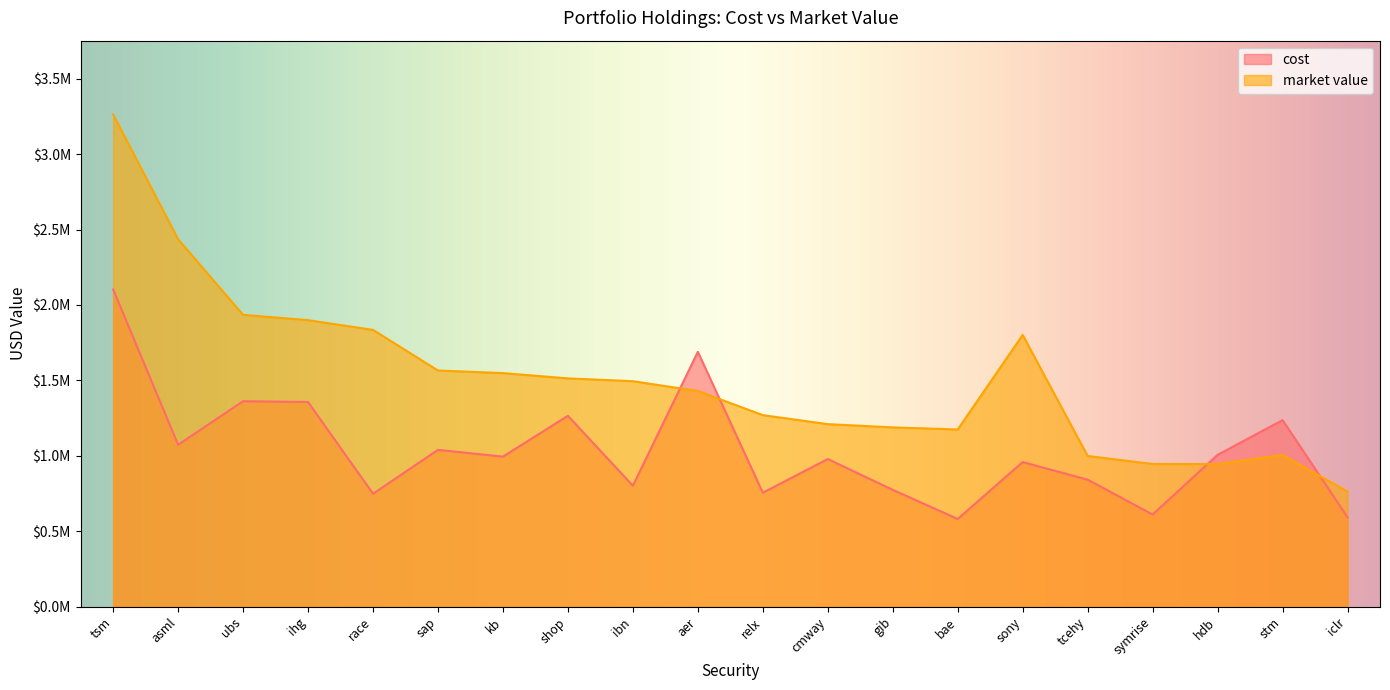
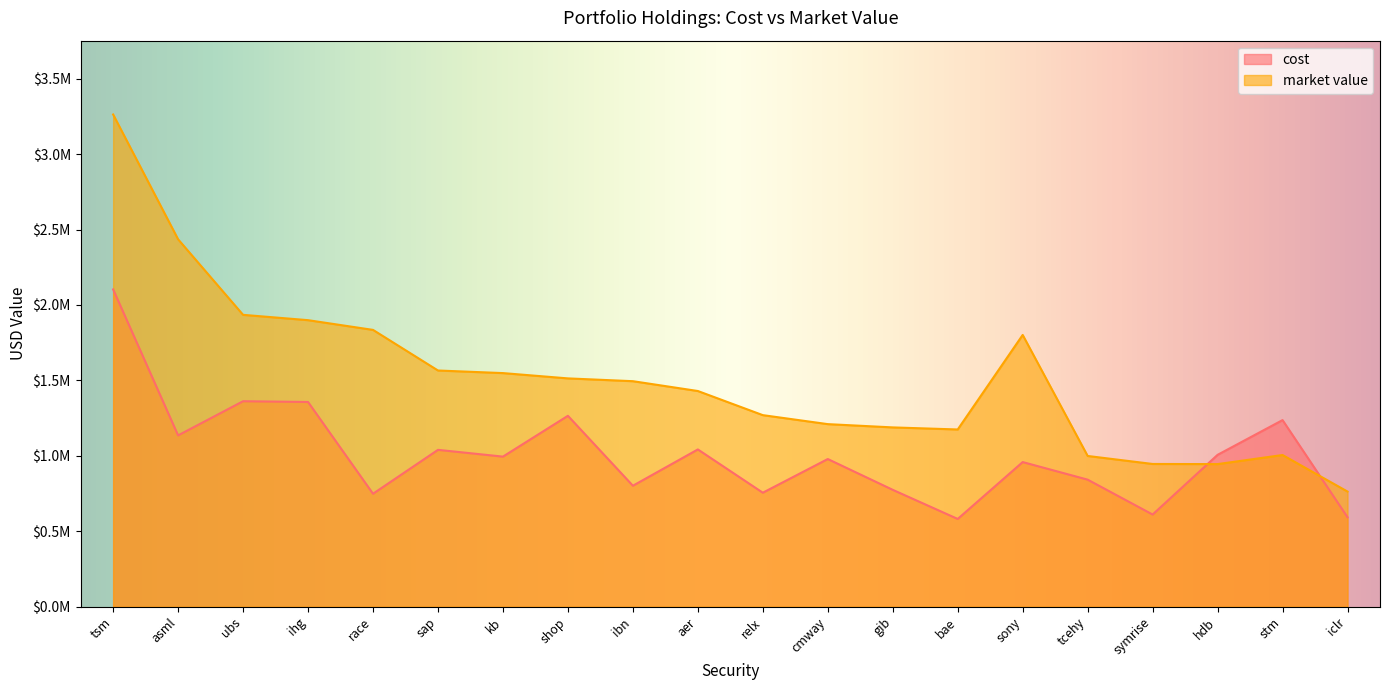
  {
    "cost": {
      "tsm": "$2100000",
-     "asml": "$1070000",
+     "asml": "$1140000",
      "ubs": "$1360000",
      "ihg": "$1360000",
      "race": "$750000",
      "sap": "$1040000",
      "kb": "$990000",
      "shop": "$1270000",
      "ibn": "$800000",
-     "aer": "$1690000",
+     "aer": "$1040000",
      "relx": "$760000",
      "cmway": "$980000",
      "gib": "$770000",
      "bae": "$580000",
      "sony": "$960000",
      "tcehy": "$840000",
      "symrise": "$610000",
      "hdb": "$1010000",
      "stm": "$1240000",
      "iclr": "$590000"
    },
    "market value": {
      "tsm": "$3260000",
      "asml": "$2440000",
      "ubs": "$1930000",
      "ihg": "$1900000",
      "race": "$1840000",
      "sap": "$1570000",
      "kb": "$1550000",
      "shop": "$1510000",
      "ibn": "$1490000",
      "aer": "$1430000",
      "relx": "$1270000",
      "cmway": "$1210000",
      "gib": "$1190000",
      "bae": "$1170000",
      "sony": "$1800000",
      "tcehy": "$1000000",
      "symrise": "$950000",
      "hdb": "$950000",
      "stm": "$1010000",
      "iclr": "$760000"
    }
  }
